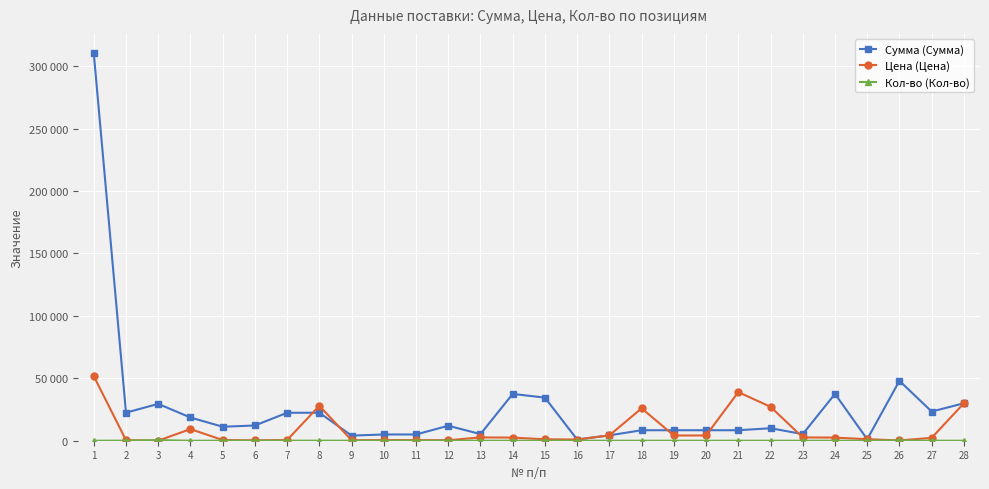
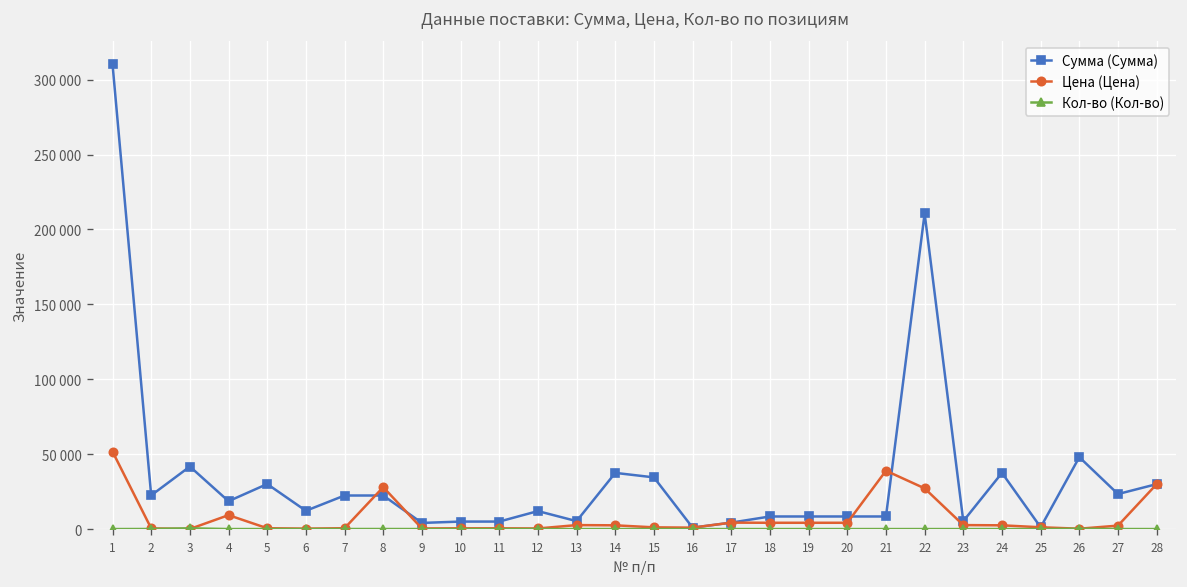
  {
    "Сумма (Сумма)": {
      "1": 310000,
      "2": 23000,
-     "3": 30000,
+     "3": 42000,
      "4": 19000,
-     "5": 11000,
+     "5": 30000,
      "6": 12000,
      "7": 22000,
      "8": 22000,
      "9": 4000,
      "10": 5000,
      "11": 5000,
      "12": 12000,
      "13": 5000,
      "14": 38000,
      "15": 35000,
      "18": 8000,
      "19": 8000,
      "20": 8000,
      "21": 8000,
-     "22": 10000,
+     "22": 211000,
      "23": 5000,
      "24": 38000,
      "26": 48000,
      "27": 23000
    },
    "Цена (Цена)": {
      "1": 52000,
      "4": 9000,
      "8": 28000,
      "13": 3000,
      "14": 3000,
-     "18": 26000,
+     "18": 4000,
      "19": 4000,
      "20": 4000,
      "21": 39000,
      "22": 27000,
      "23": 3000,
      "24": 3000,
      "27": 2000
    },
    "Кол-во (Кол-во)": {
      "1": 0,
      "4": 0,
      "8": 0,
      "13": 0,
      "14": 0,
      "17": 0,
      "18": 0,
      "19": 0,
      "20": 0,
      "21": 0,
      "22": 0,
      "23": 0,
      "24": 0,
      "27": 0,
      "28": 0
    }
  }
